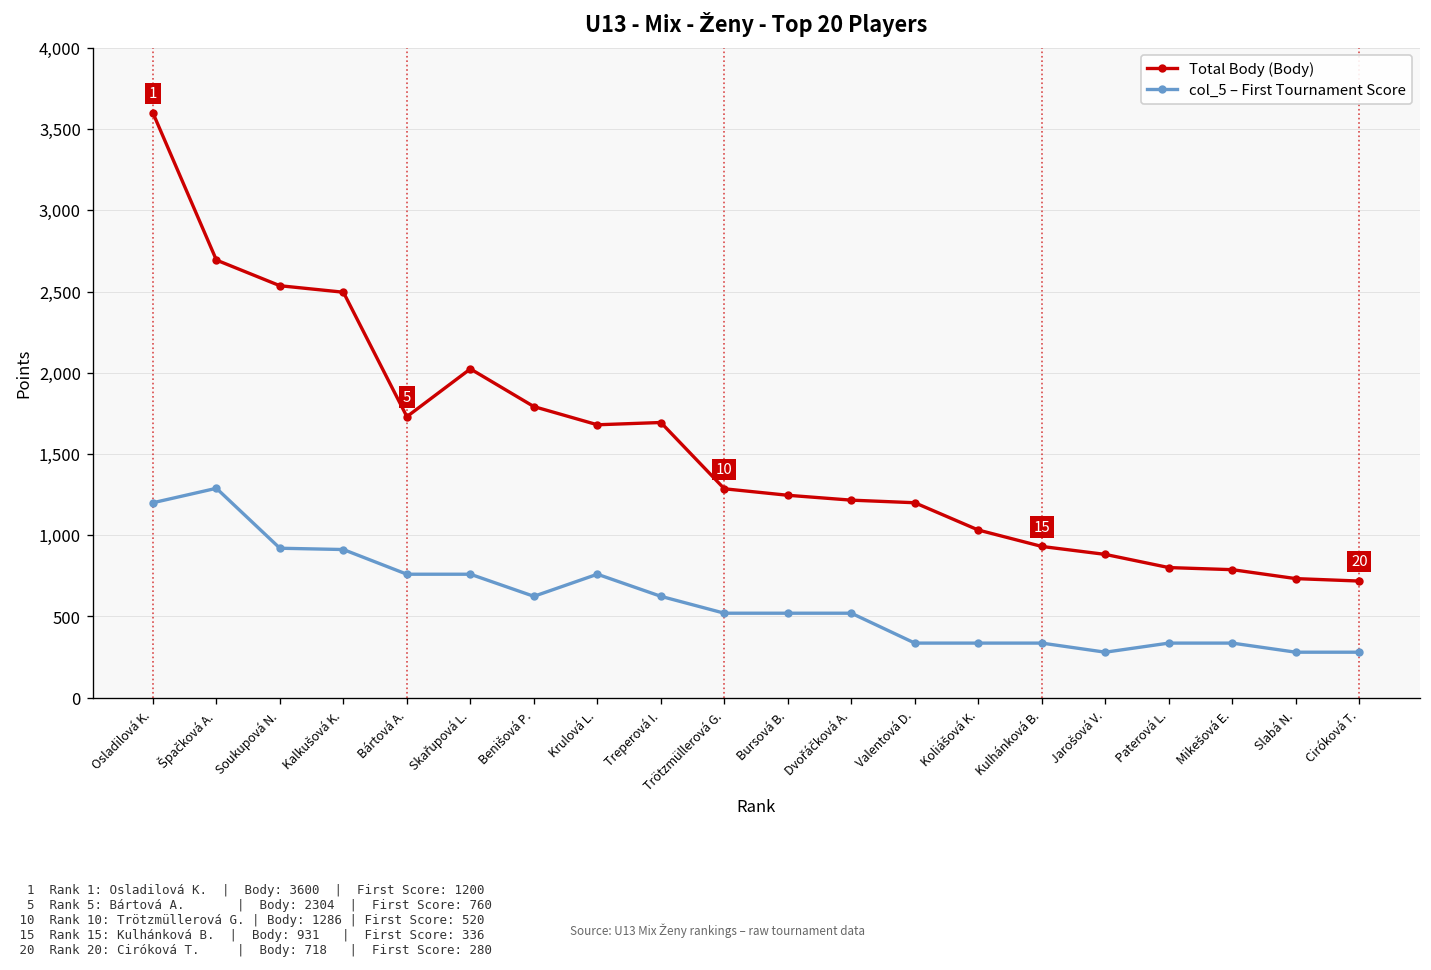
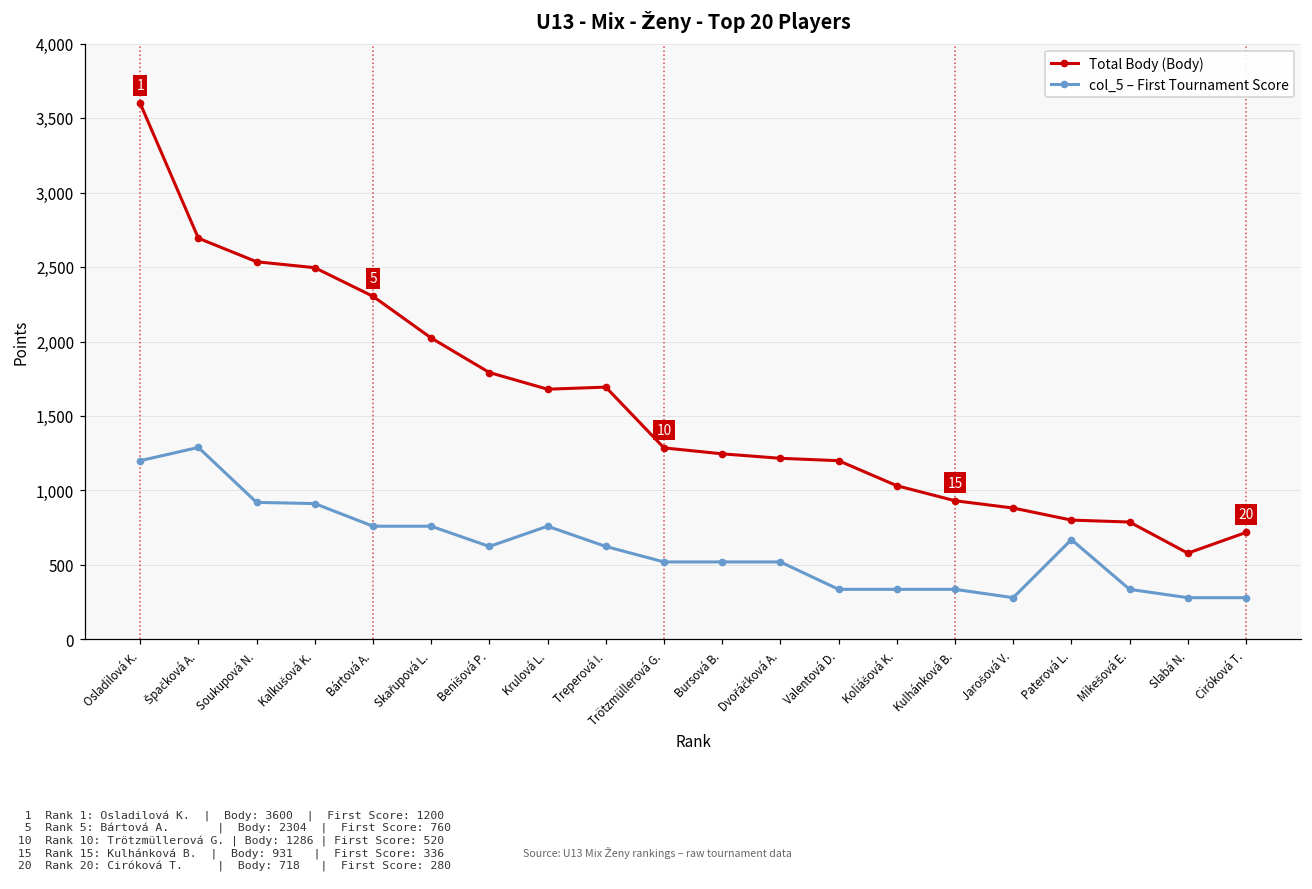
  {
    "Total Body (Body)": {
      "Špačková A.": "2,690",
      "Soukupová N.": "2,540",
      "Kalkušová K.": "2,500",
-     "Bártová A.": "1,730",
+     "Bártová A.": "2,300",
      "Skařupová L.": "2,020",
      "Benišová P.": "1,790",
      "Krulová L.": "1,680",
      "Treperová I.": "1,690",
      "Bursová B.": "1,250",
      "Dvořáčková A.": "1,220",
      "Valentová D.": "1,200",
      "Koliášová K.": "1,030",
      "Jarošová V.": "880",
      "Paterová L.": "800",
      "Mikešová E.": "790",
-     "Slabá N.": "730"
+     "Slabá N.": "580"
    },
    "col_5 – First Tournament Score": {
      "Osladilová K.": "1,200",
      "Špačková A.": "1,290",
      "Soukupová N.": "920",
      "Kalkušová K.": "910",
      "Bártová A.": "760",
      "Skařupová L.": "760",
      "Benišová P.": "620",
      "Krulová L.": "760",
      "Treperová I.": "620",
      "Trötzmüllerová G.": "520",
      "Bursová B.": "520",
      "Dvořáčková A.": "520",
      "Valentová D.": "340",
      "Koliášová K.": "340",
      "Kulhánková B.": "340",
      "Jarošová V.": "280",
-     "Paterová L.": "340",
+     "Paterová L.": "670",
      "Mikešová E.": "340",
      "Slabá N.": "280",
      "Ciróková T.": "280"
    }
  }
